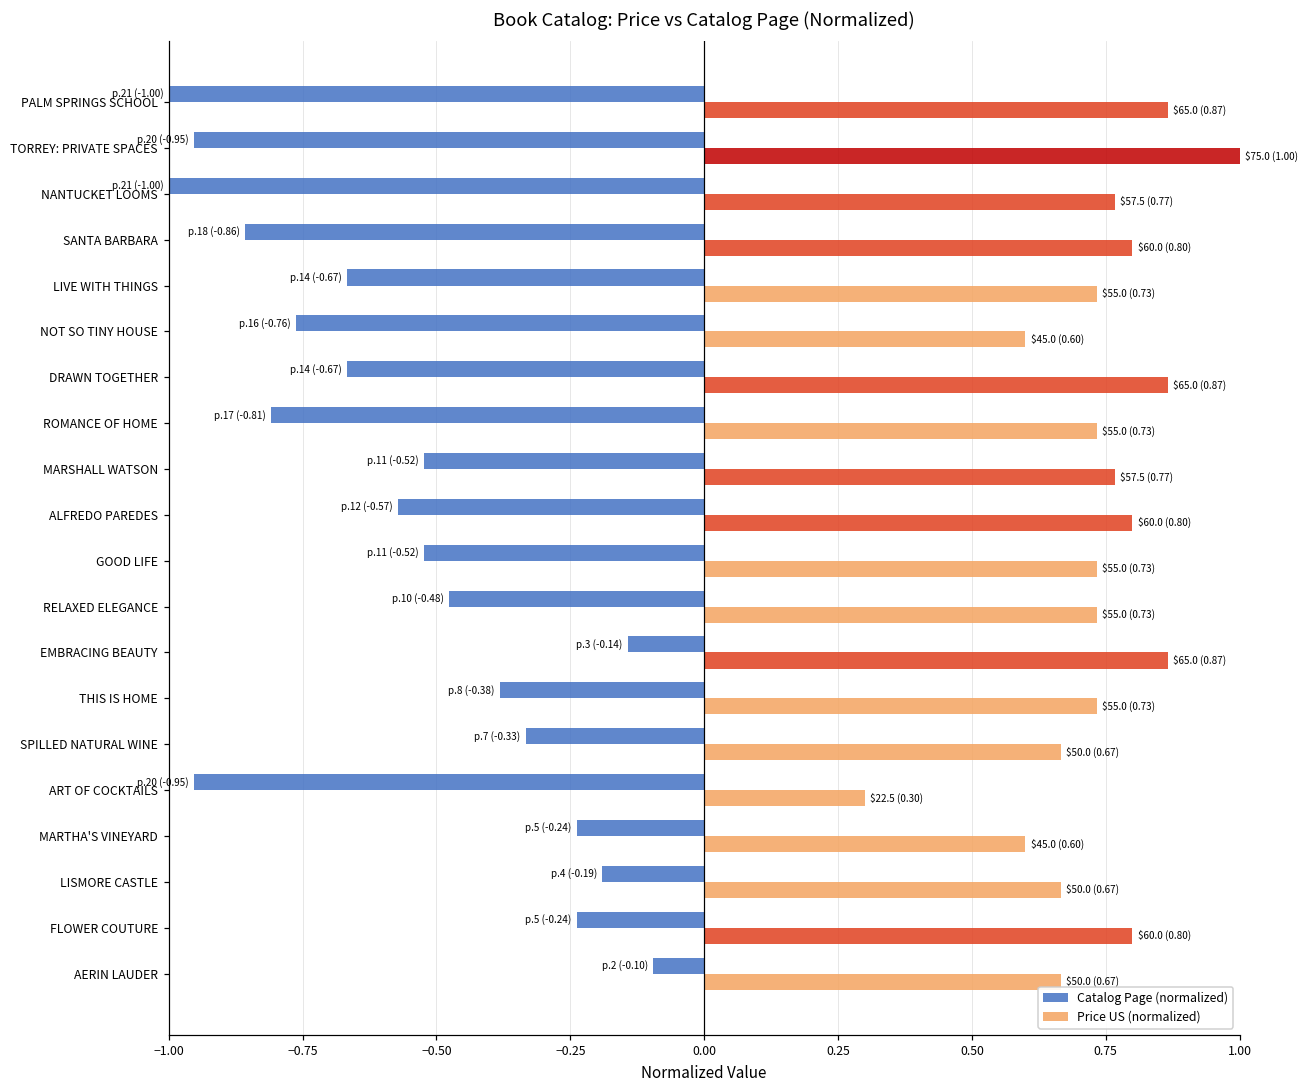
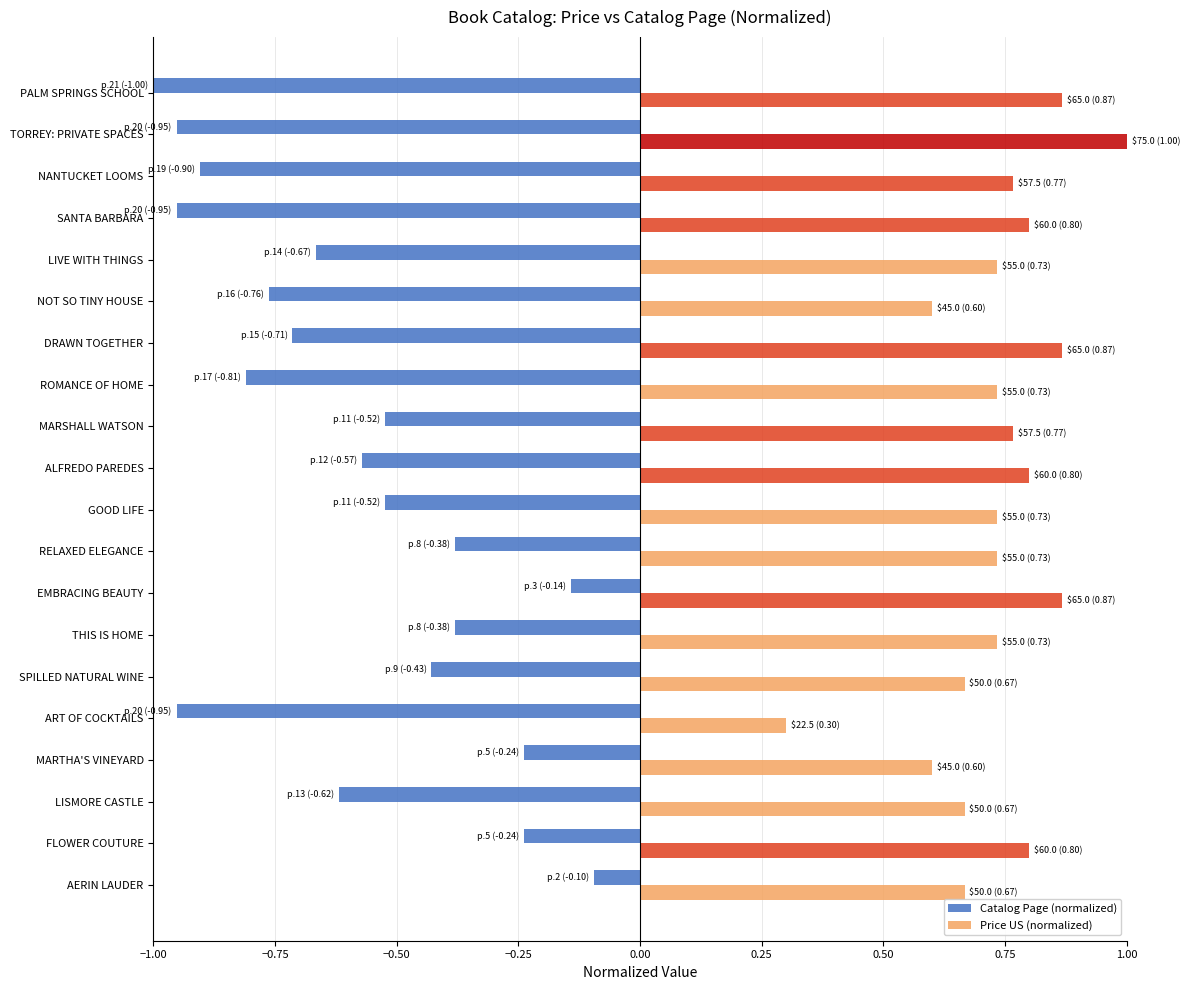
  {
    "Catalog Page (normalized)": {
      "PALM SPRINGS SCHOOL": "(-1.00)",
      "TORREY: PRIVATE SPACES": "(-0.95)",
-     "NANTUCKET LOOMS": "21 (-1.00)",
-     "SANTA BARBARA": "18 (-0.86)",
+     "NANTUCKET LOOMS": "19 (-0.90)",
+     "SANTA BARBARA": "20 (-0.95)",
      "LIVE WITH THINGS": "(-0.67)",
      "NOT SO TINY HOUSE": "(-0.76)",
-     "DRAWN TOGETHER": "14 (-0.67)",
+     "DRAWN TOGETHER": "15 (-0.71)",
      "ROMANCE OF HOME": "(-0.81)",
      "MARSHALL WATSON": "(-0.52)",
      "ALFREDO PAREDES": "(-0.57)",
      "GOOD LIFE": "(-0.52)",
-     "RELAXED ELEGANCE": "10 (-0.48)",
+     "RELAXED ELEGANCE": "8 (-0.38)",
      "EMBRACING BEAUTY": "(-0.14)",
      "THIS IS HOME": "(-0.38)",
-     "SPILLED NATURAL WINE": "7 (-0.33)",
+     "SPILLED NATURAL WINE": "9 (-0.43)",
      "ART OF COCKTAILS": "(-0.95)",
      "MARTHA'S VINEYARD": "(-0.24)",
-     "LISMORE CASTLE": "4 (-0.19)",
+     "LISMORE CASTLE": "13 (-0.62)",
      "FLOWER COUTURE": "(-0.24)",
      "AERIN LAUDER": "(-0.10)"
    }
  }
